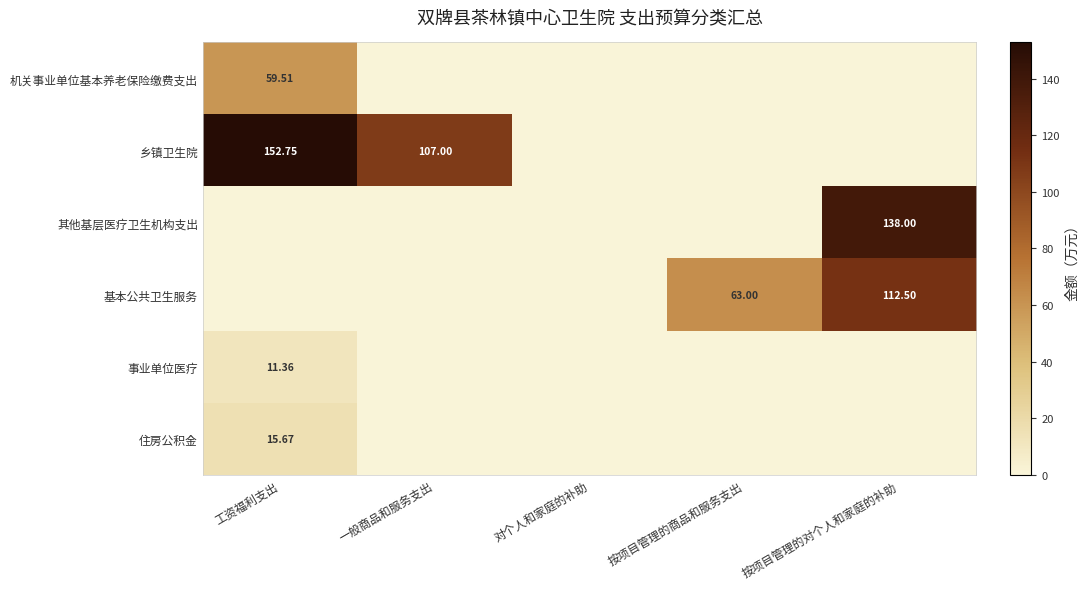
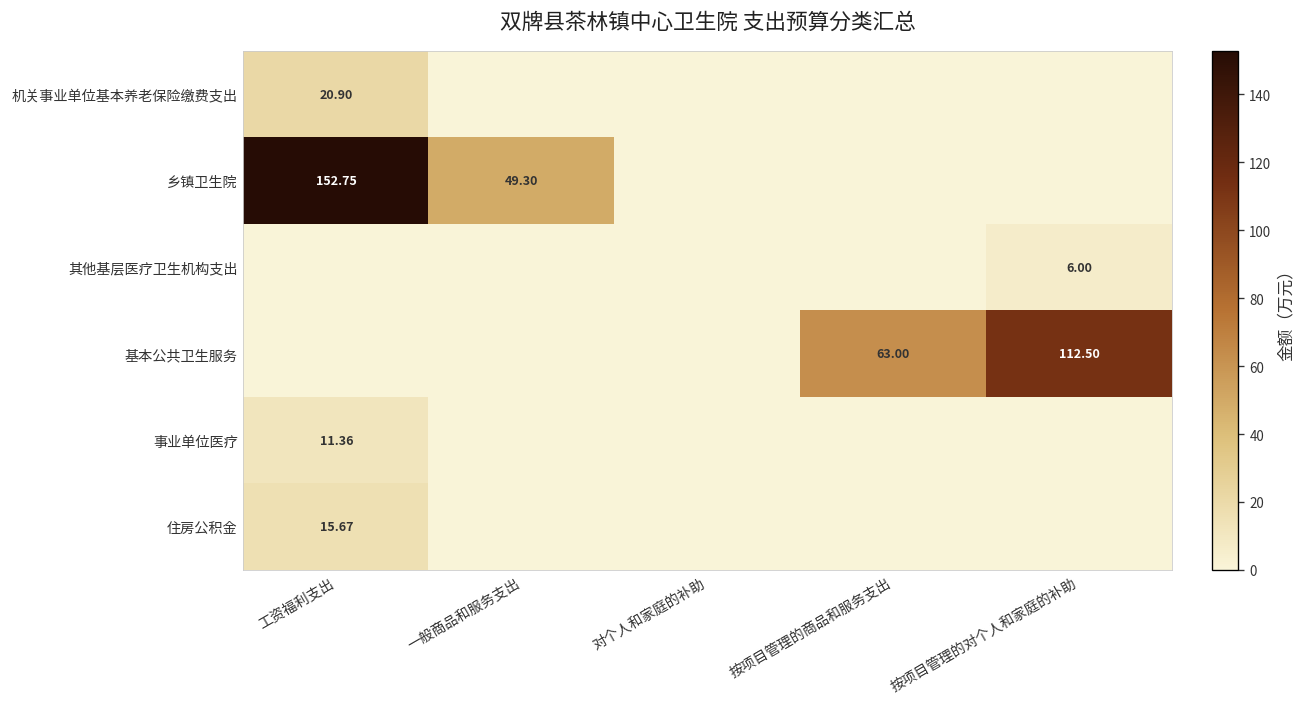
  {
    "机关事业单位基本养老保险缴费支出": {
-     "工资福利支出": 59.51
+     "工资福利支出": 20.90
    },
    "乡镇卫生院": {
      "工资福利支出": 152.75,
-     "一般商品和服务支出": 107.00
+     "一般商品和服务支出": 49.30
    },
    "其他基层医疗卫生机构支出": {
-     "按项目管理的对个人和家庭的补助": 138.00
+     "按项目管理的对个人和家庭的补助": 6.00
    },
    "基本公共卫生服务": {
      "按项目管理的商品和服务支出": 63.00,
      "按项目管理的对个人和家庭的补助": 112.50
    },
    "事业单位医疗": {
      "工资福利支出": 11.36
    },
    "住房公积金": {
      "工资福利支出": 15.67
    }
  }
